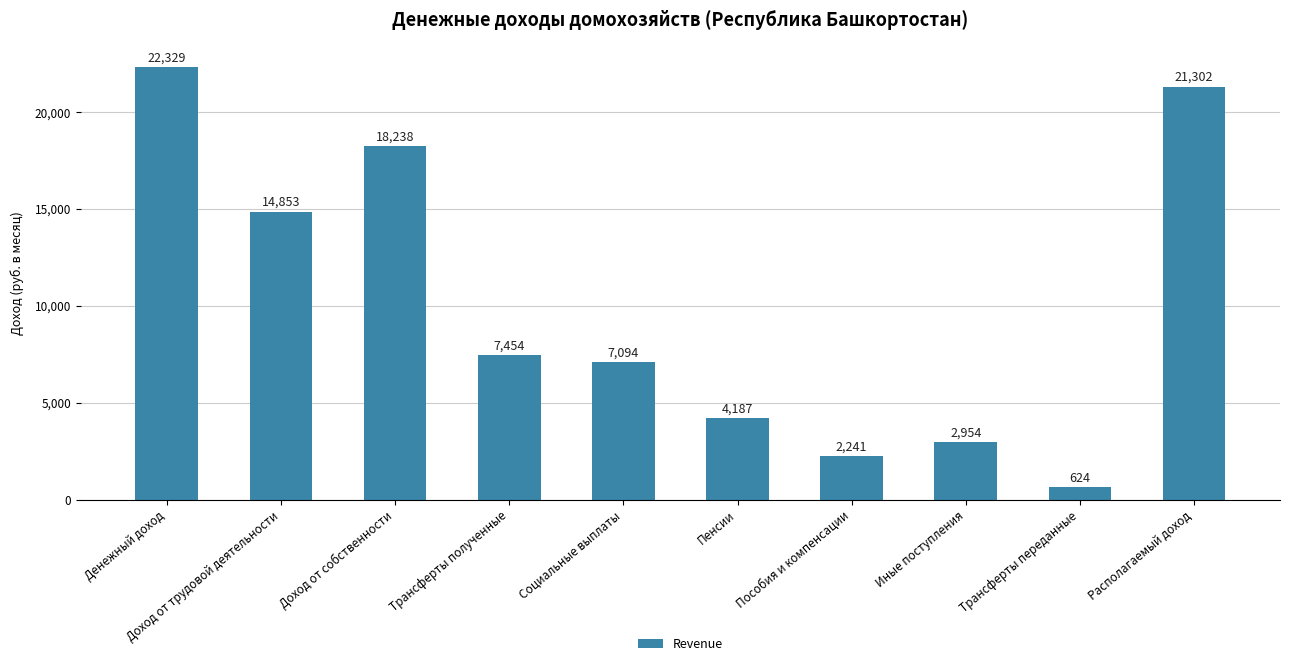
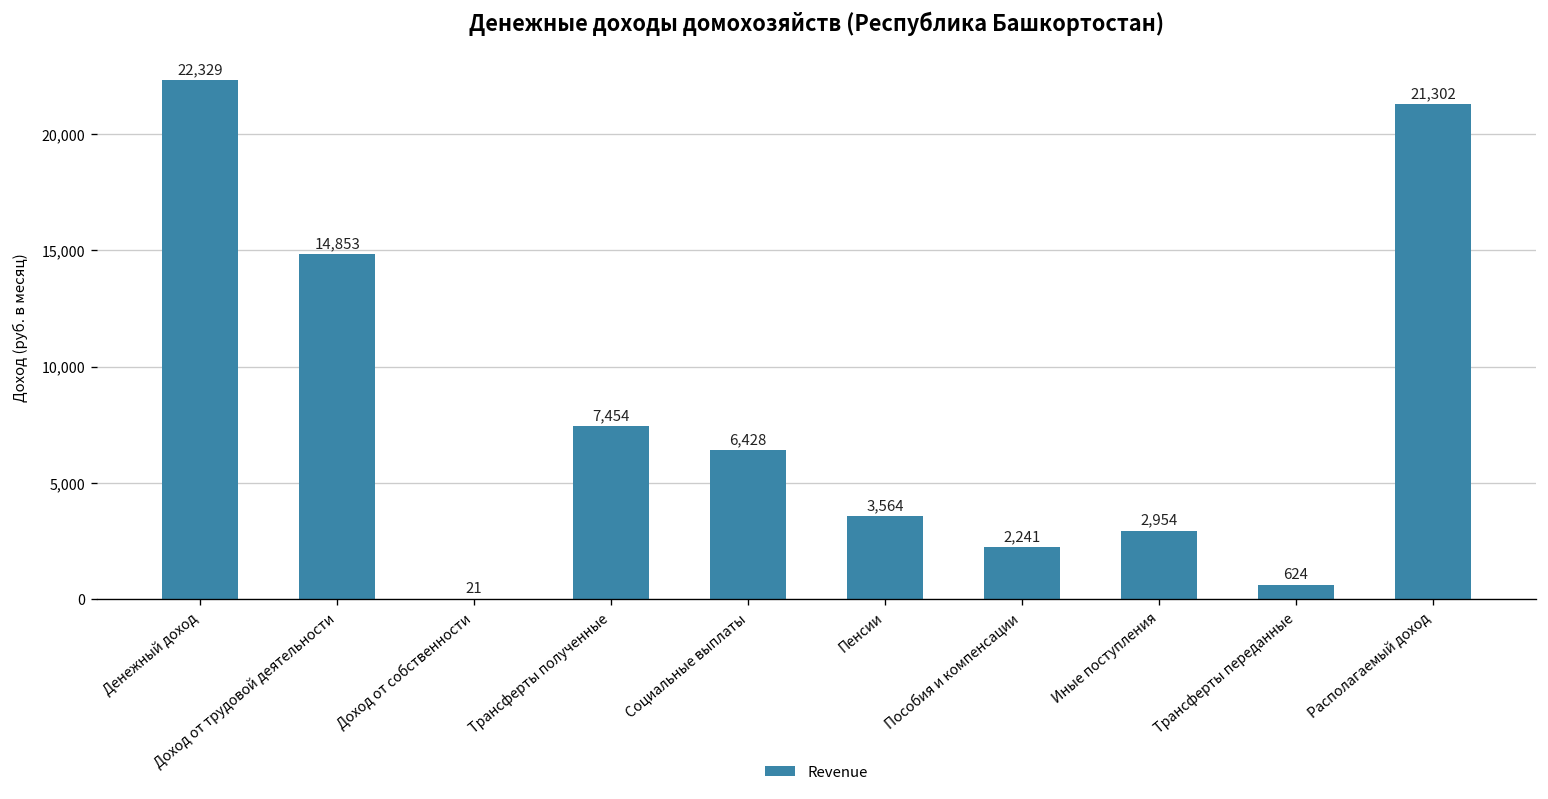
  {
    "Денежный доход": "22,329",
    "Доход от трудовой деятельности": "14,853",
-   "Доход от собственности": "18,238",
+   "Доход от собственности": "21",
    "Трансферты полученные": "7,454",
-   "Социальные выплаты": "7,094",
-   "Пенсии": "4,187",
+   "Социальные выплаты": "6,428",
+   "Пенсии": "3,564",
    "Пособия и компенсации": "2,241",
    "Иные поступления": "2,954",
    "Трансферты переданные": "624",
    "Располагаемый доход": "21,302"
  }
